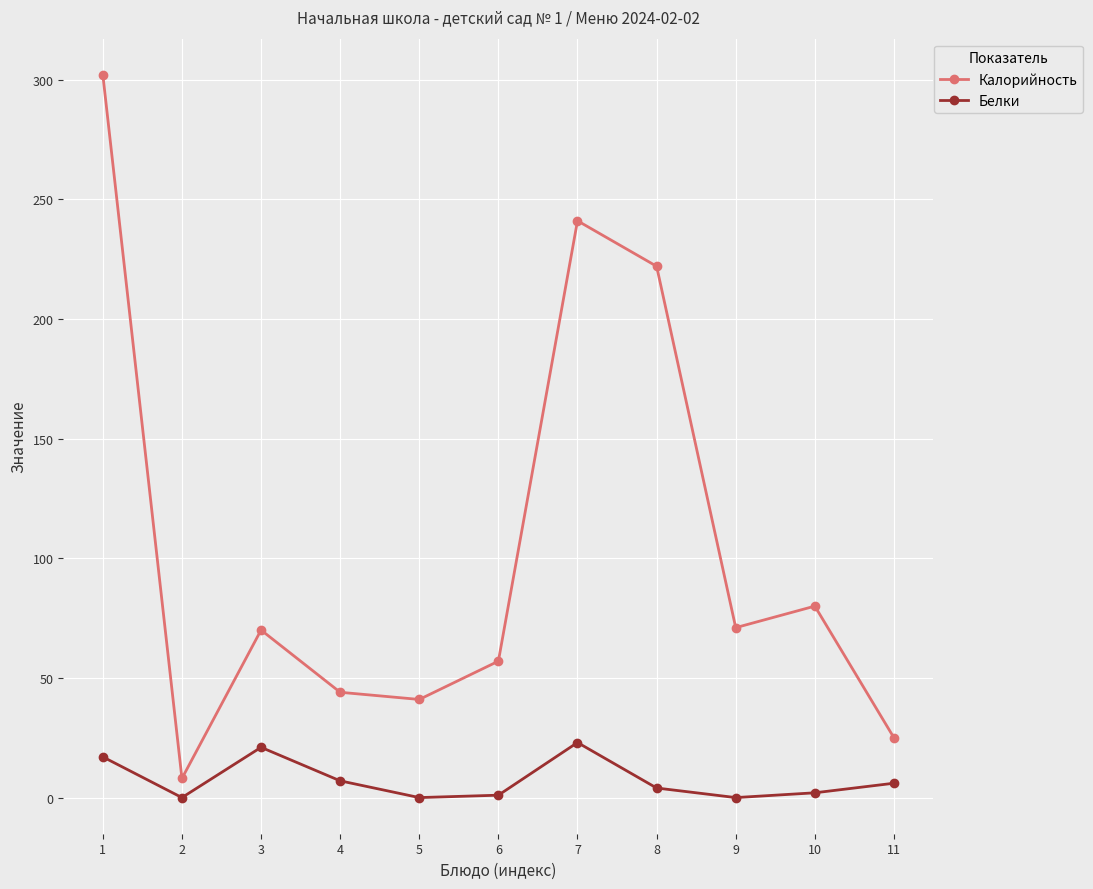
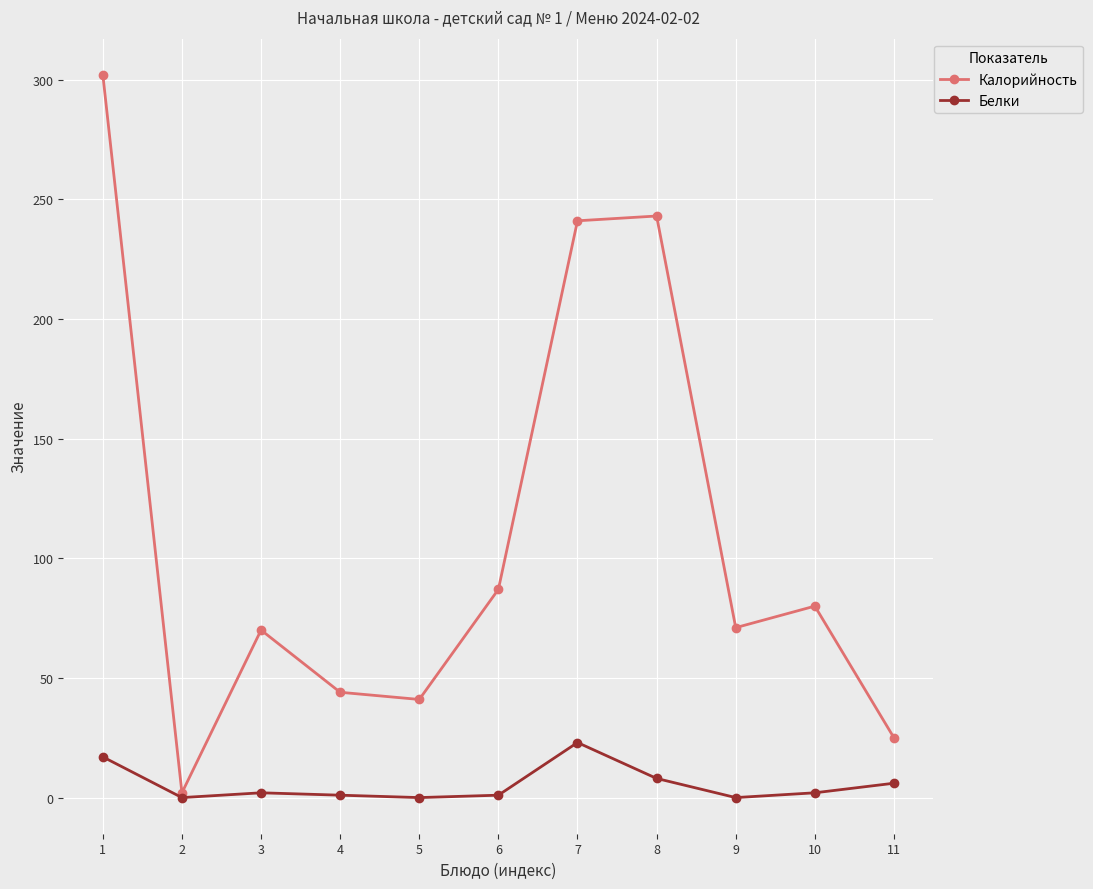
  {
    "Калорийность": {
      "1": 302,
-     "2": 8,
+     "2": 2,
      "3": 70,
      "4": 44,
      "5": 41,
-     "6": 57,
+     "6": 87,
      "7": 241,
-     "8": 222,
+     "8": 243,
      "9": 71,
      "10": 80,
      "11": 25
    },
    "Белки": {
      "1": 17,
      "2": 0,
-     "3": 21,
-     "4": 7,
+     "3": 2,
+     "4": 1,
      "5": 0,
      "6": 1,
      "7": 23,
-     "8": 4,
+     "8": 8,
      "9": 0,
      "10": 2,
      "11": 6
    }
  }
